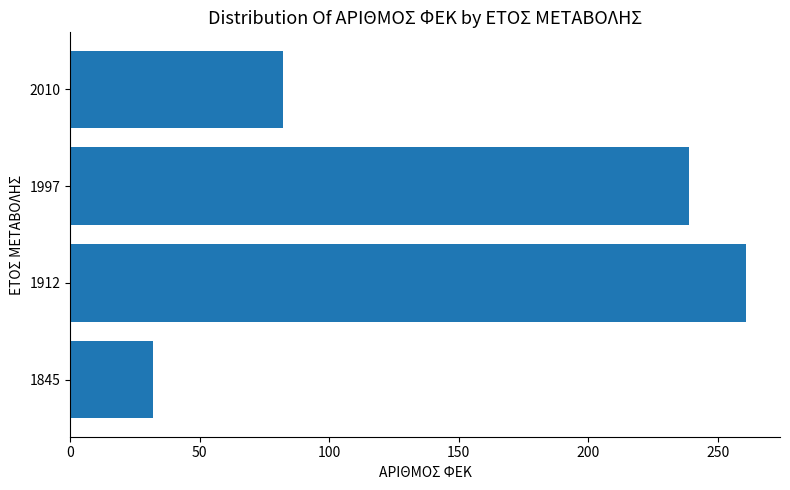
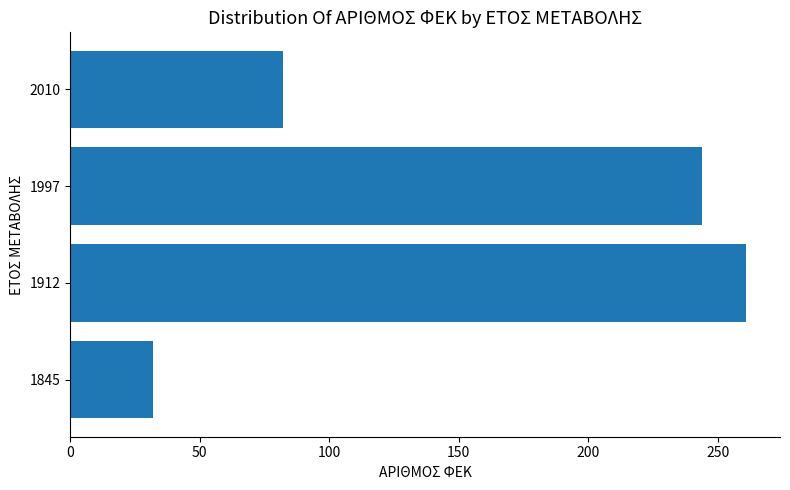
  {
    "2010": 82,
-   "1997": 239,
+   "1997": 244,
    "1912": 261,
    "1845": 32
  }
